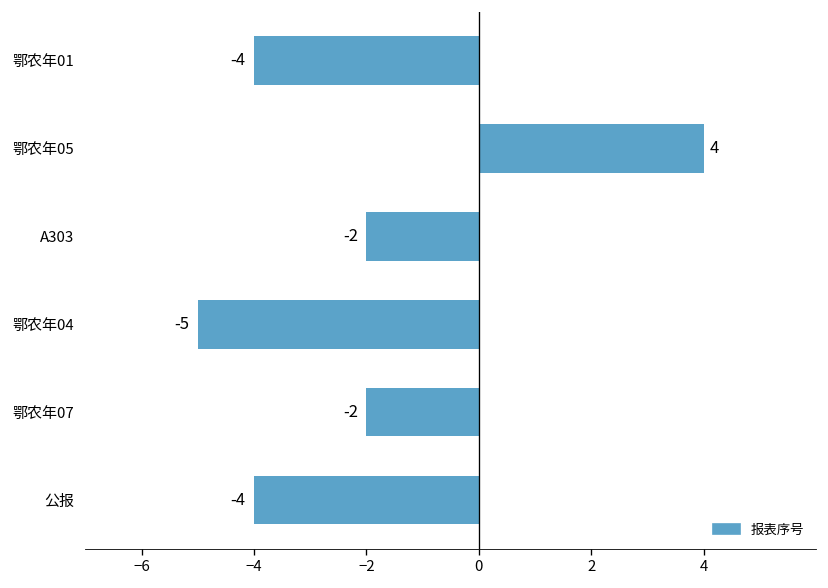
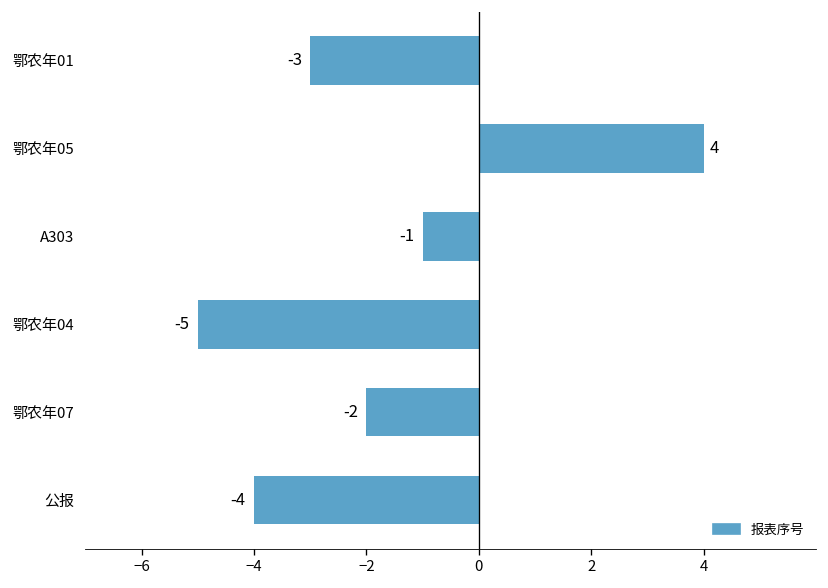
  {
-   "鄂农年01": -4,
+   "鄂农年01": -3,
    "鄂农年05": 4,
-   "A303": -2,
+   "A303": -1,
    "鄂农年04": -5,
    "鄂农年07": -2,
    "公报": -4
  }
